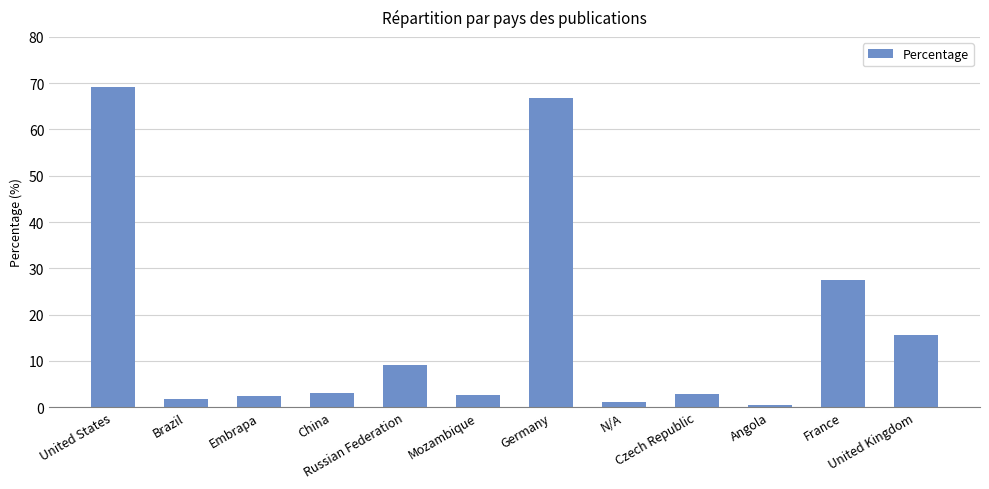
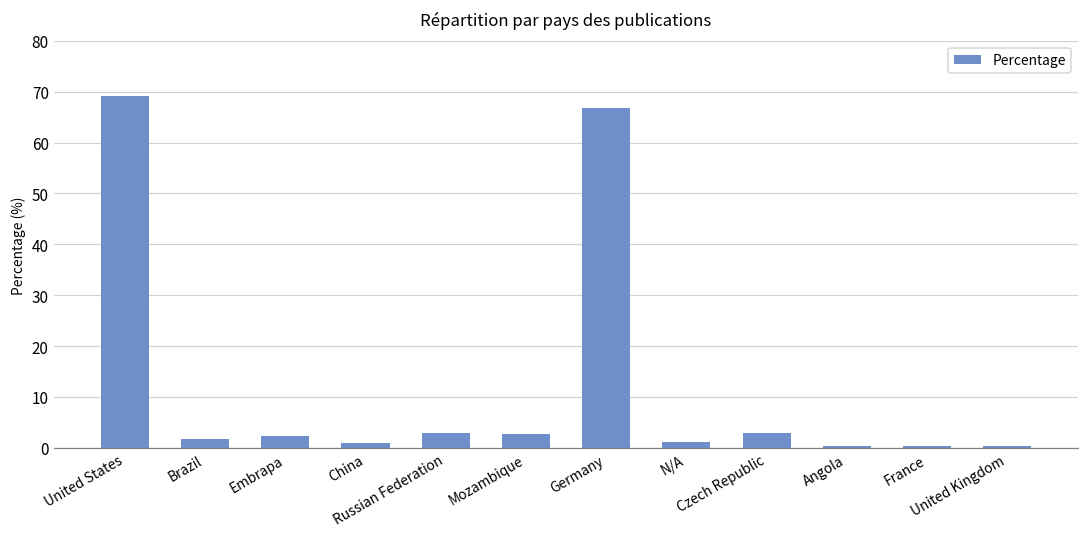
  {
    "United States": 69,
    "Brazil": 2,
    "Embrapa": 2,
-   "China": 3,
-   "Russian Federation": 9,
+   "China": 1,
+   "Russian Federation": 3,
    "Mozambique": 3,
    "Germany": 67,
    "N/A": 1,
    "Czech Republic": 3,
-   "France": 27,
-   "United Kingdom": 16
+   "France": 0,
+   "United Kingdom": 0
  }
